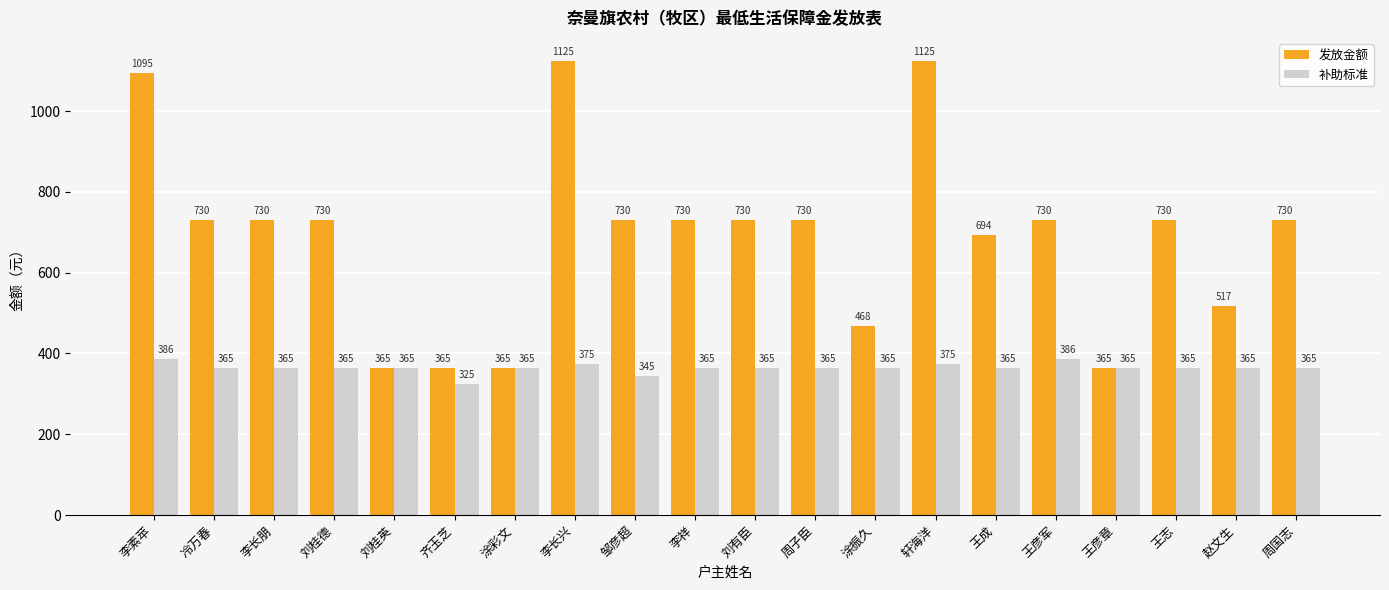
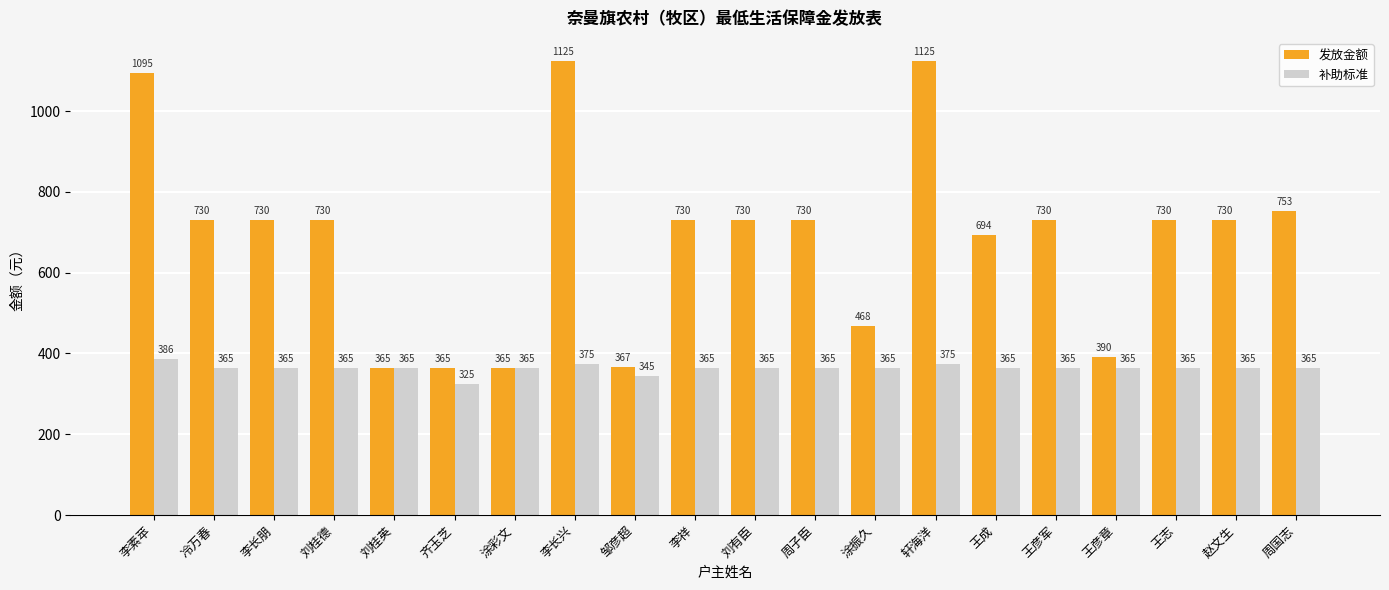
  {
    "发放金额": {
      "李素苹": 1095,
      "冷万春": 730,
      "李长朋": 730,
      "刘桂德": 730,
      "刘桂英": 365,
      "齐玉芝": 365,
      "涂彩文": 365,
      "李长兴": 1125,
-     "邹彦超": 730,
+     "邹彦超": 367,
      "李祥": 730,
      "刘有臣": 730,
      "周子臣": 730,
      "涂振久": 468,
      "轩海洋": 1125,
      "王成": 694,
      "王彦军": 730,
-     "王彦章": 365,
+     "王彦章": 390,
      "王志": 730,
-     "赵文生": 517,
-     "周国志": 730
+     "赵文生": 730,
+     "周国志": 753
    },
    "补助标准": {
      "李素苹": 386,
      "冷万春": 365,
      "李长朋": 365,
      "刘桂德": 365,
      "刘桂英": 365,
      "齐玉芝": 325,
      "涂彩文": 365,
      "李长兴": 375,
      "邹彦超": 345,
      "李祥": 365,
      "刘有臣": 365,
      "周子臣": 365,
      "涂振久": 365,
      "轩海洋": 375,
      "王成": 365,
-     "王彦军": 386,
+     "王彦军": 365,
      "王彦章": 365,
      "王志": 365,
      "赵文生": 365,
      "周国志": 365
    }
  }
